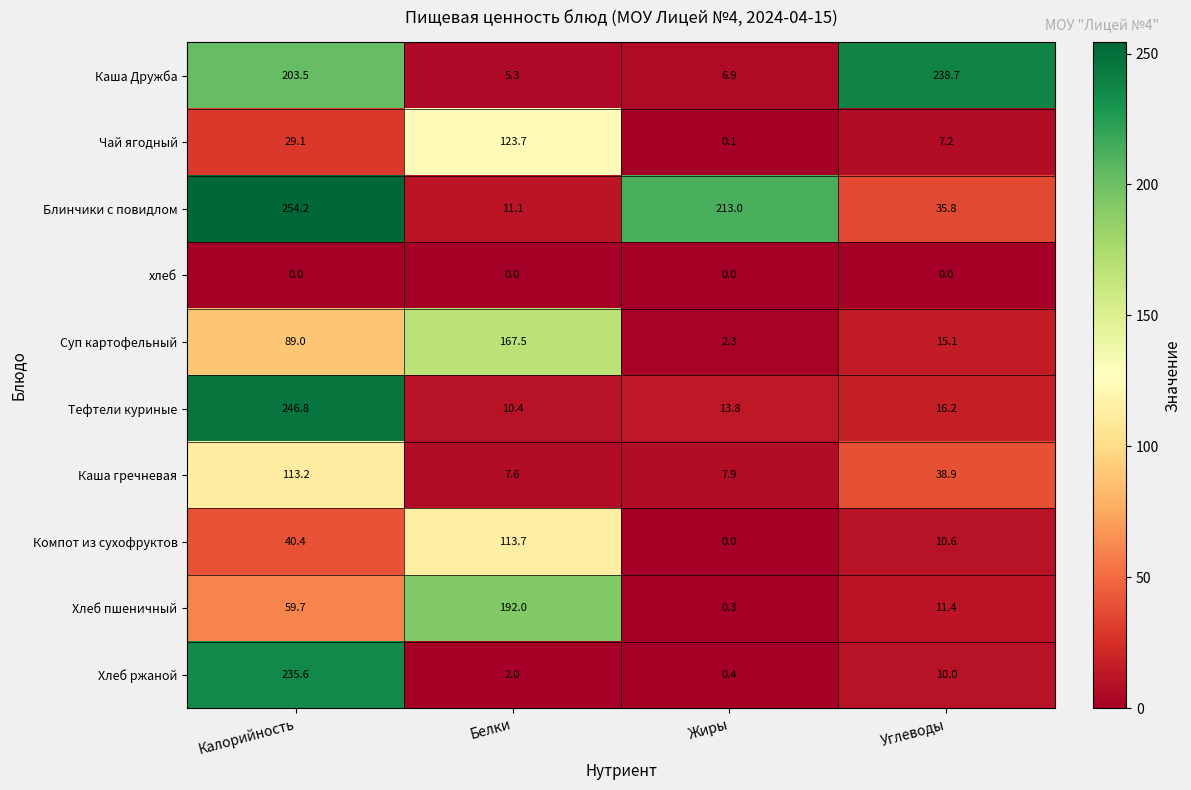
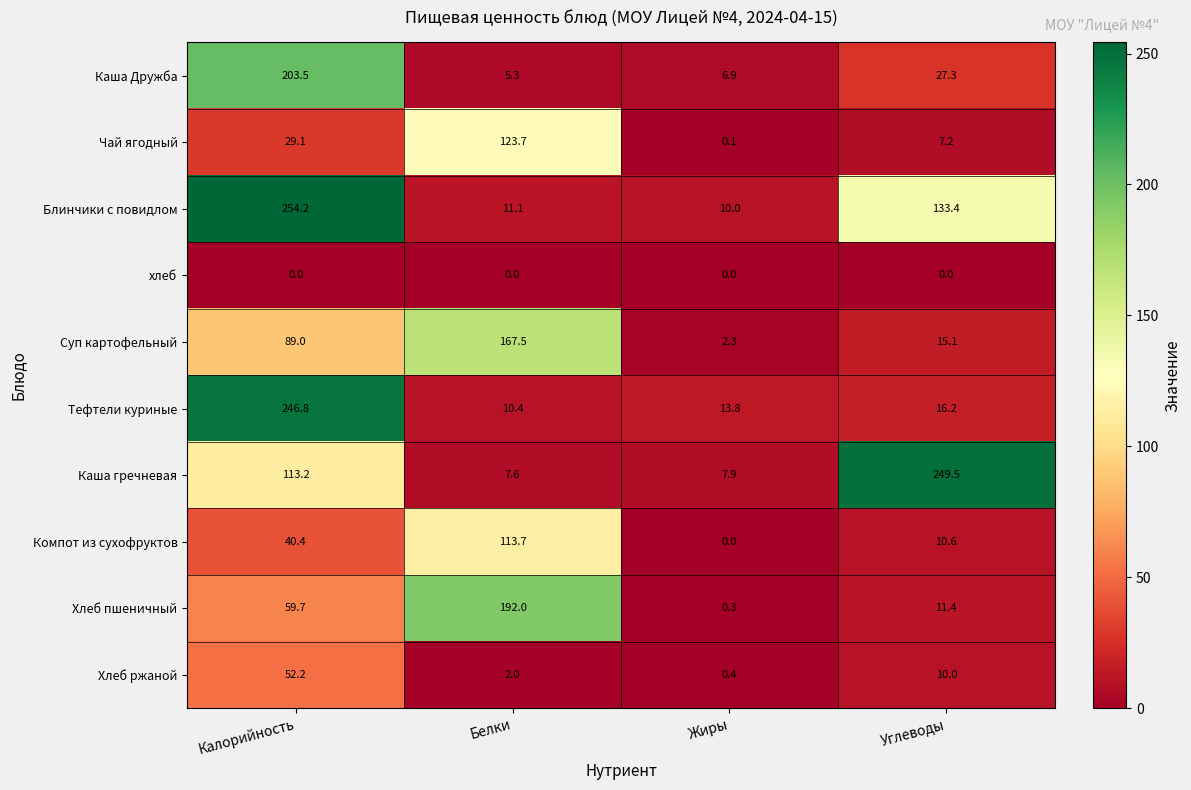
  {
    "Каша Дружба": {
      "Калорийность": 203.5,
      "Белки": 5.3,
      "Жиры": 6.9,
-     "Углеводы": 238.7
+     "Углеводы": 27.3
    },
    "Чай ягодный": {
      "Калорийность": 29.1,
      "Белки": 123.7,
      "Жиры": 0.1,
      "Углеводы": 7.2
    },
    "Блинчики с повидлом": {
      "Калорийность": 254.2,
      "Белки": 11.1,
-     "Жиры": 213.0,
-     "Углеводы": 35.8
+     "Жиры": 10.0,
+     "Углеводы": 133.4
    },
    "хлеб": {
      "Калорийность": 0.0,
      "Белки": 0.0,
      "Жиры": 0.0,
      "Углеводы": 0.0
    },
    "Суп картофельный": {
      "Калорийность": 89.0,
      "Белки": 167.5,
      "Жиры": 2.3,
      "Углеводы": 15.1
    },
    "Тефтели куриные": {
      "Калорийность": 246.8,
      "Белки": 10.4,
      "Жиры": 13.8,
      "Углеводы": 16.2
    },
    "Каша гречневая": {
      "Калорийность": 113.2,
      "Белки": 7.6,
      "Жиры": 7.9,
-     "Углеводы": 38.9
+     "Углеводы": 249.5
    },
    "Компот из сухофруктов": {
      "Калорийность": 40.4,
      "Белки": 113.7,
      "Жиры": 0.0,
      "Углеводы": 10.6
    },
    "Хлеб пшеничный": {
      "Калорийность": 59.7,
      "Белки": 192.0,
      "Жиры": 0.3,
      "Углеводы": 11.4
    },
    "Хлеб ржаной": {
-     "Калорийность": 235.6,
+     "Калорийность": 52.2,
      "Белки": 2.0,
      "Жиры": 0.4,
      "Углеводы": 10.0
    }
  }
